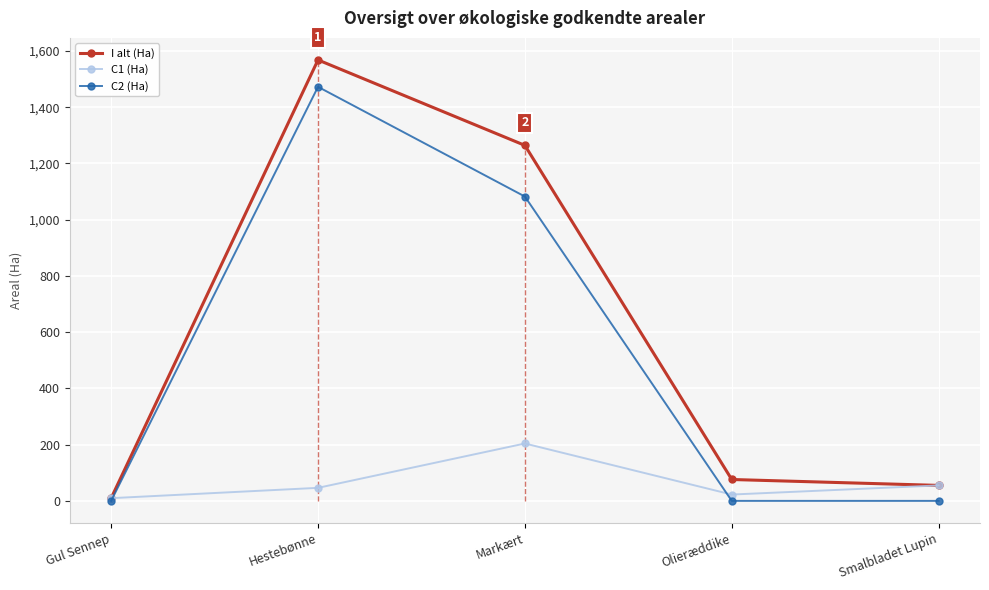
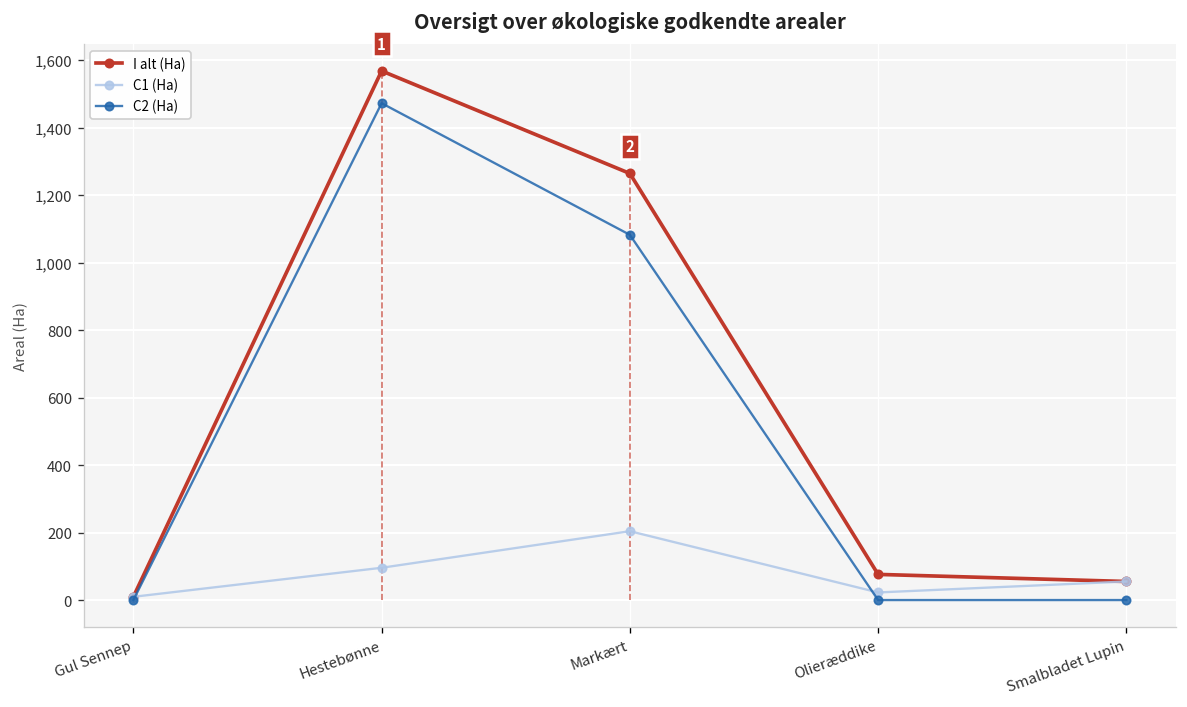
  {
    "C1 (Ha)": {
-     "Hestebønne": "50",
+     "Hestebønne": "100",
      "Markært": "200",
      "Olieræddike": "20"
    },
    "C2 (Ha)": {
      "Gul Sennep": "0",
      "Hestebønne": "1,470",
      "Markært": "1,080",
      "Olieræddike": "0",
      "Smalbladet Lupin": "0"
    }
  }
